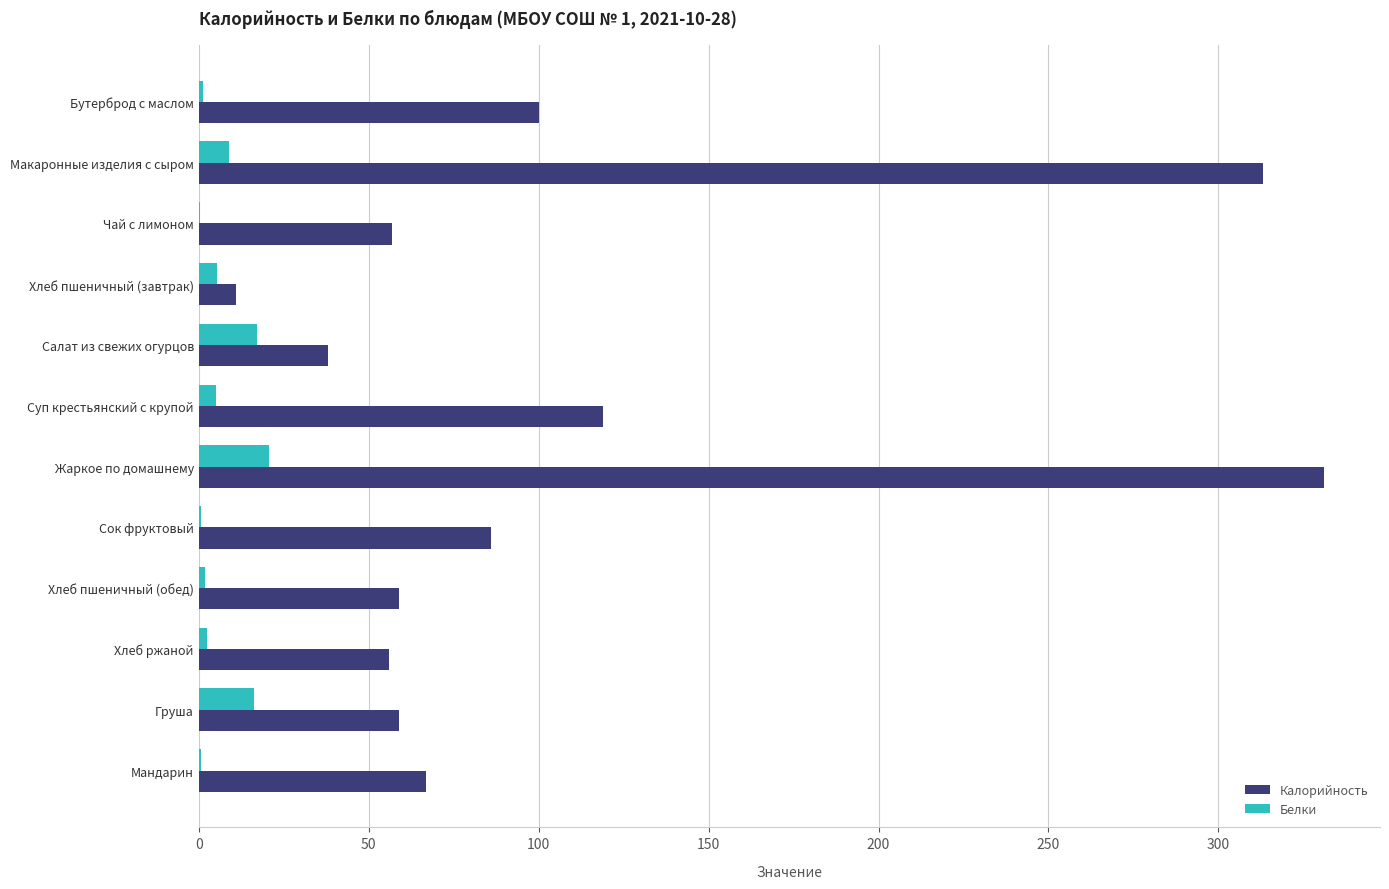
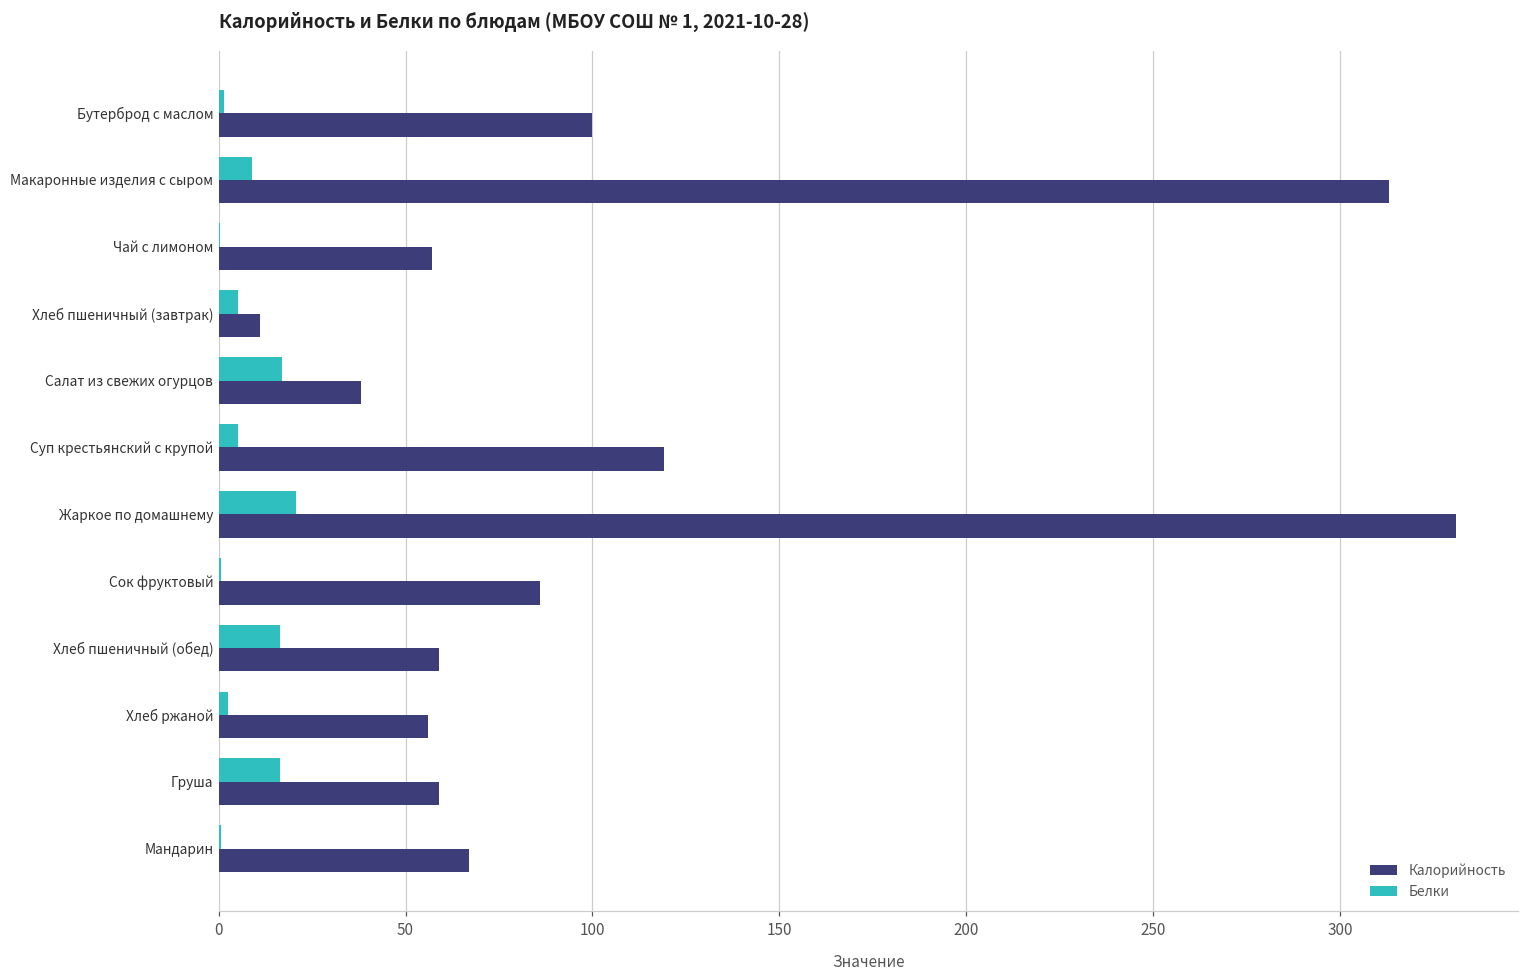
  {
    "Калорийность": {
      "Бутерброд с маслом": 100,
      "Макаронные изделия с сыром": 313,
      "Чай с лимоном": 57,
      "Хлеб пшеничный (завтрак)": 11,
      "Салат из свежих огурцов": 38,
      "Суп крестьянский с крупой": 119,
      "Жаркое по домашнему": 331,
      "Сок фруктовый": 86,
      "Хлеб пшеничный (обед)": 59,
      "Хлеб ржаной": 56,
      "Груша": 59,
      "Мандарин": 67
    },
    "Белки": {
      "Бутерброд с маслом": 1,
      "Макаронные изделия с сыром": 9,
      "Хлеб пшеничный (завтрак)": 5,
      "Салат из свежих огурцов": 17,
      "Суп крестьянский с крупой": 5,
      "Жаркое по домашнему": 21,
-     "Хлеб пшеничный (обед)": 2,
+     "Хлеб пшеничный (обед)": 16,
      "Хлеб ржаной": 3,
      "Груша": 16
    }
  }
